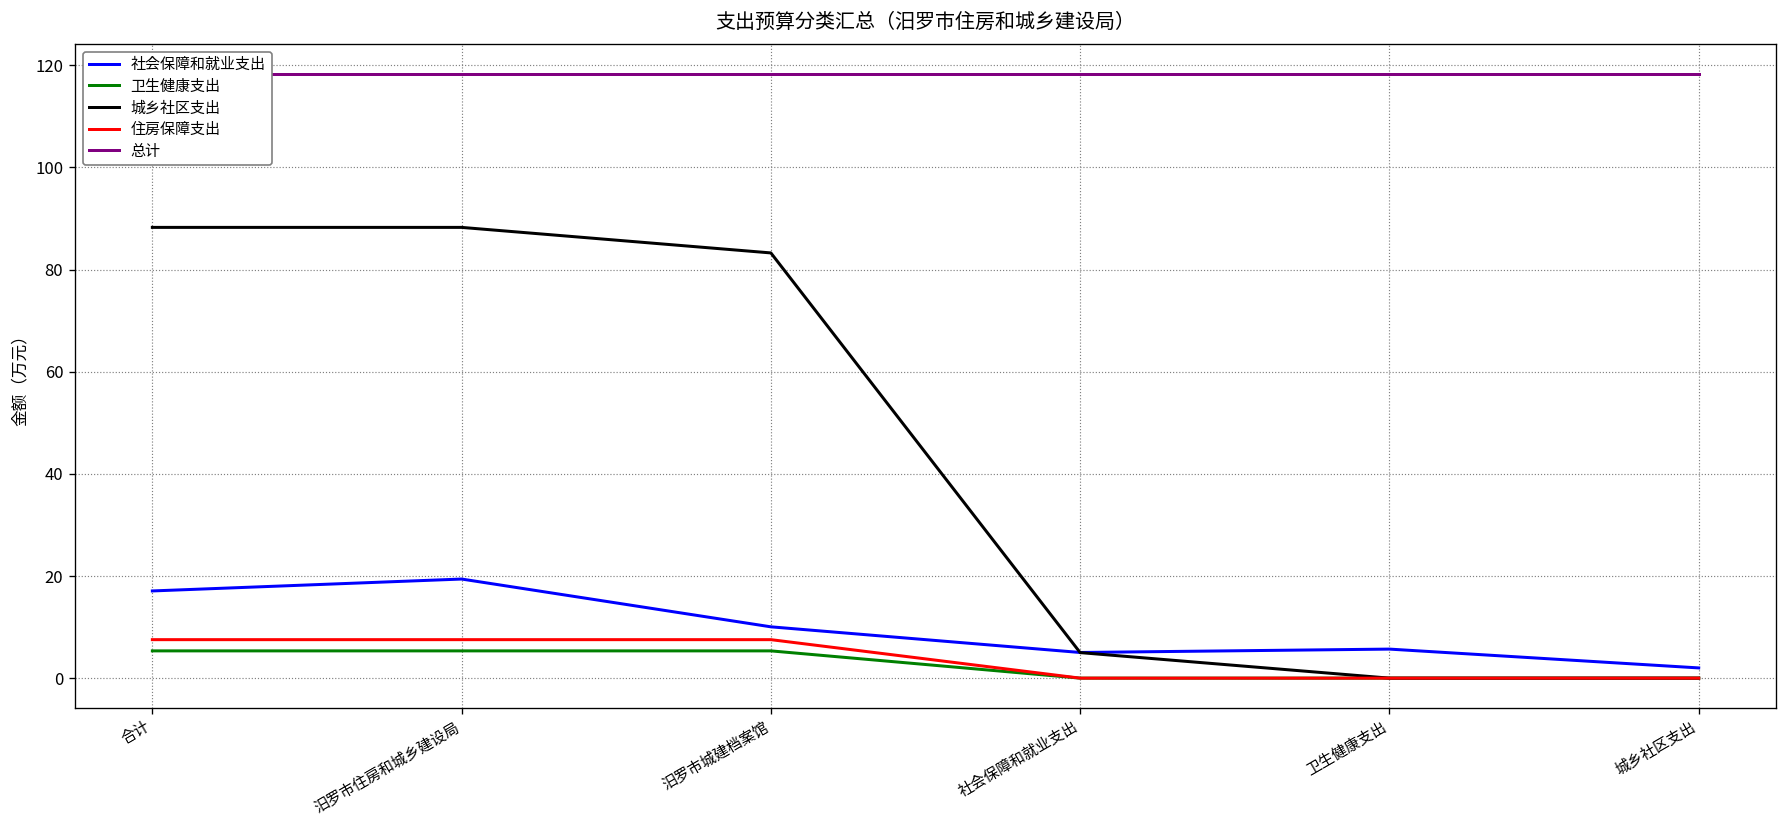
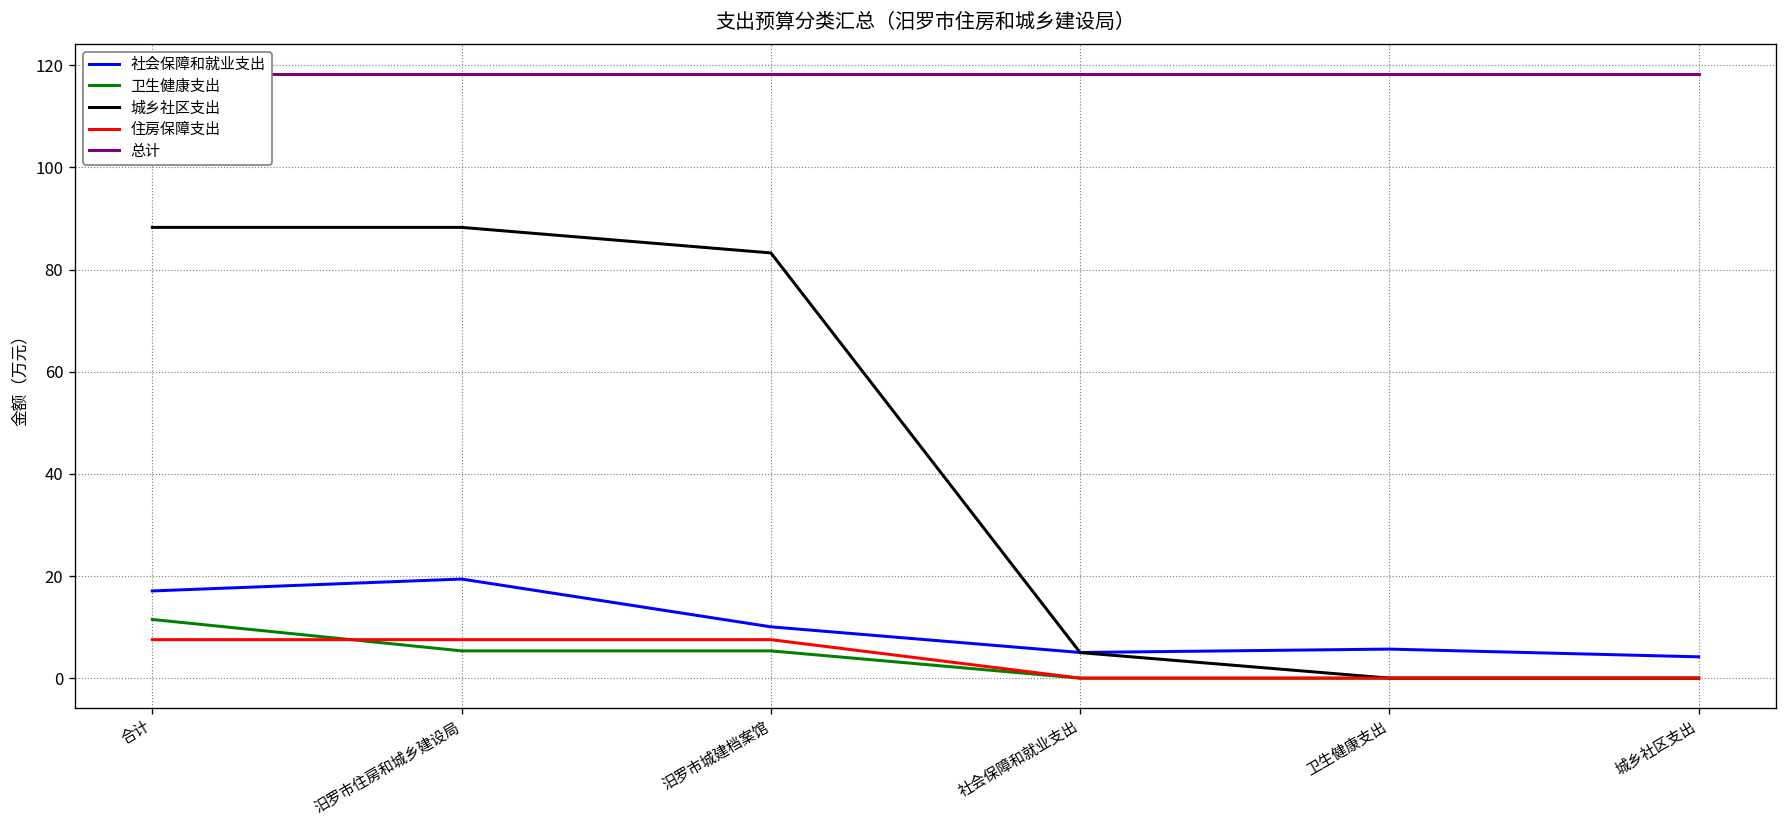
  {
    "社会保障和就业支出": {
      "合计": 17,
      "汨罗市住房和城乡建设局": 19,
      "汨罗市城建档案馆": 10,
      "卫生健康支出": 6,
-     "城乡社区支出": 2
+     "城乡社区支出": 4
    },
    "卫生健康支出": {
-     "合计": 5,
+     "合计": 11,
      "汨罗市住房和城乡建设局": 5,
      "汨罗市城建档案馆": 5
    },
    "城乡社区支出": {
      "合计": 88,
      "汨罗市住房和城乡建设局": 88,
      "汨罗市城建档案馆": 83
    },
    "住房保障支出": {
      "合计": 8,
      "汨罗市住房和城乡建设局": 8,
      "汨罗市城建档案馆": 8
    },
    "总计": {
      "汨罗市住房和城乡建设局": 118,
      "汨罗市城建档案馆": 118,
      "社会保障和就业支出": 118,
      "卫生健康支出": 118,
      "城乡社区支出": 118
    }
  }
